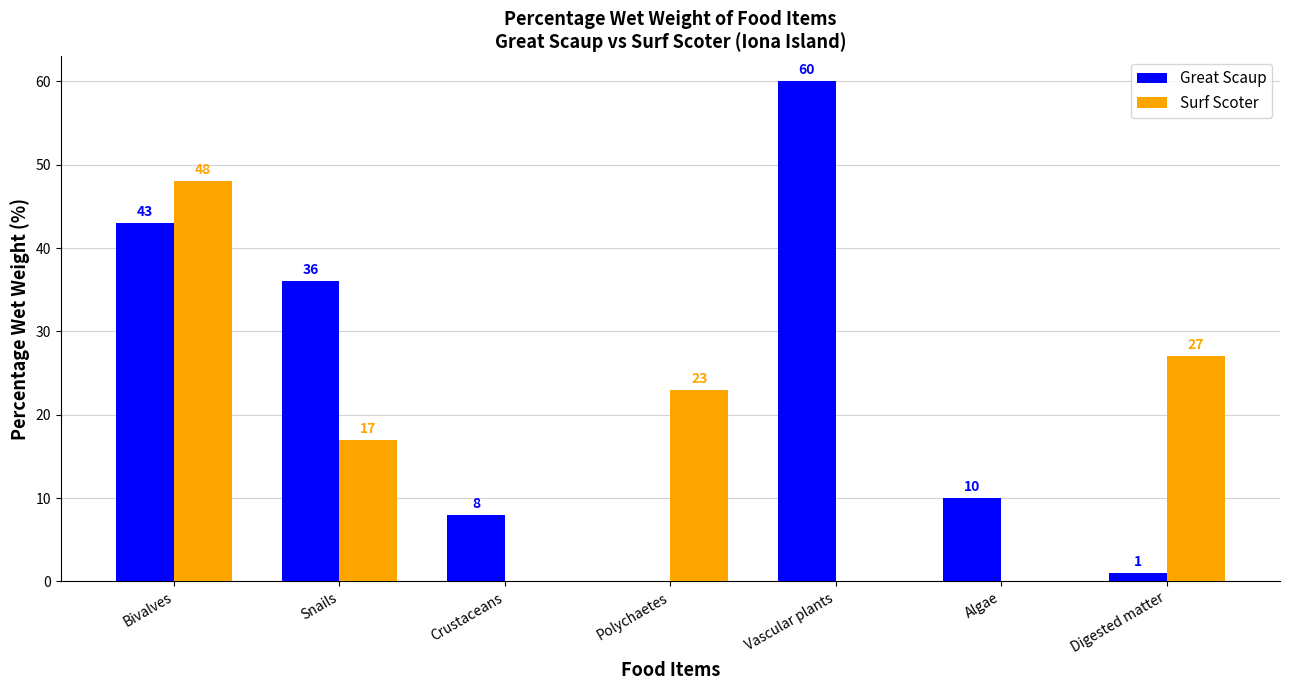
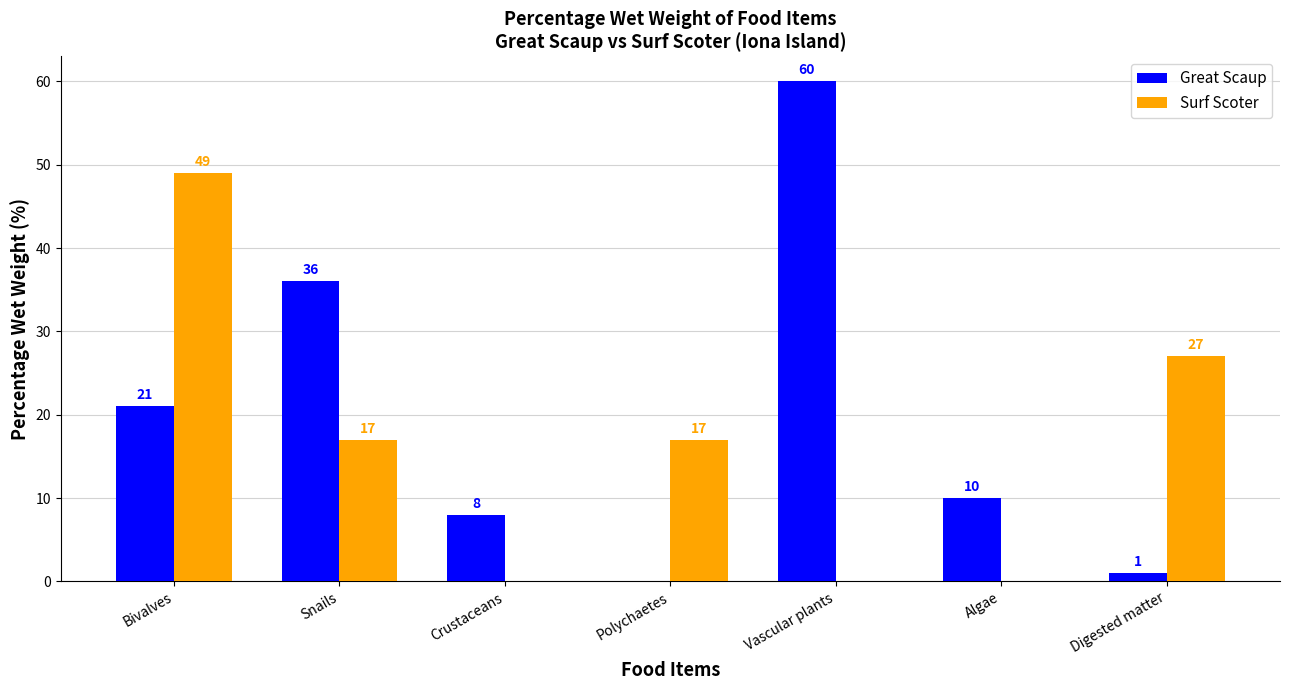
  {
    "Great Scaup": {
-     "Bivalves": 43,
+     "Bivalves": 21,
      "Snails": 36,
      "Crustaceans": 8,
      "Vascular plants": 60,
      "Algae": 10,
      "Digested matter": 1
    },
    "Surf Scoter": {
-     "Bivalves": 48,
+     "Bivalves": 49,
      "Snails": 17,
-     "Polychaetes": 23,
+     "Polychaetes": 17,
      "Digested matter": 27
    }
  }
